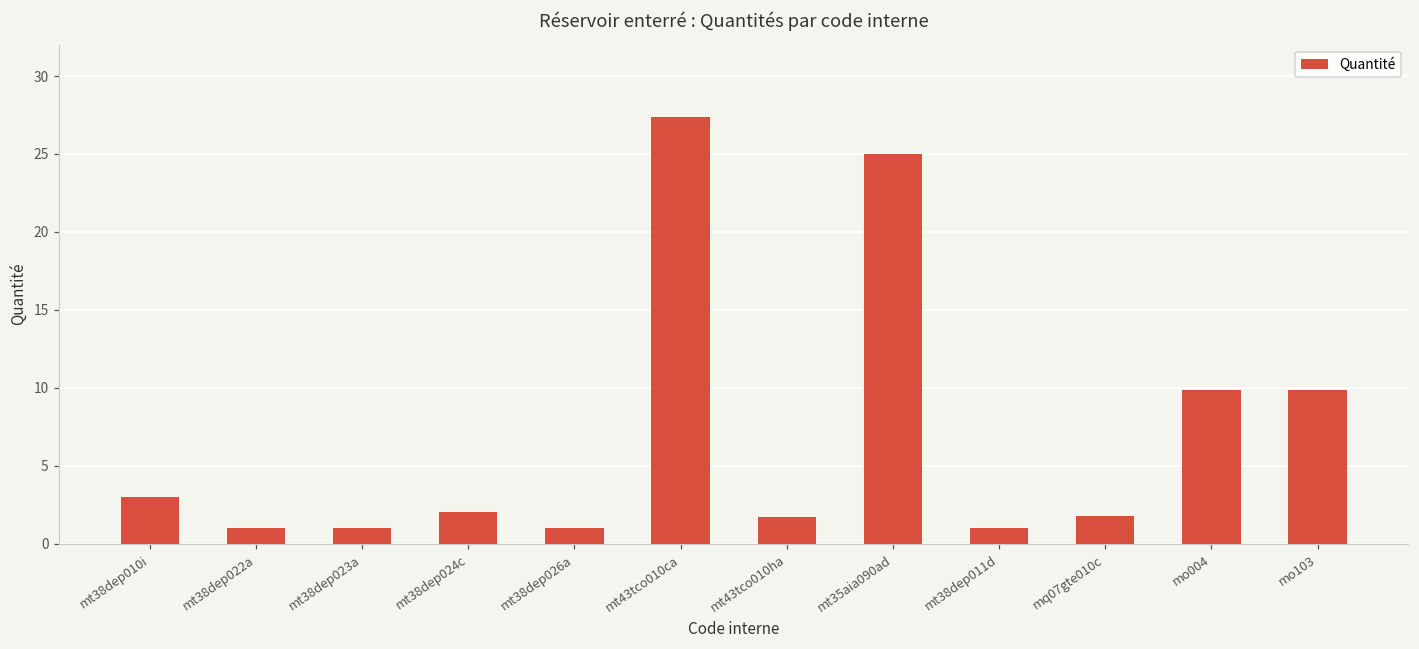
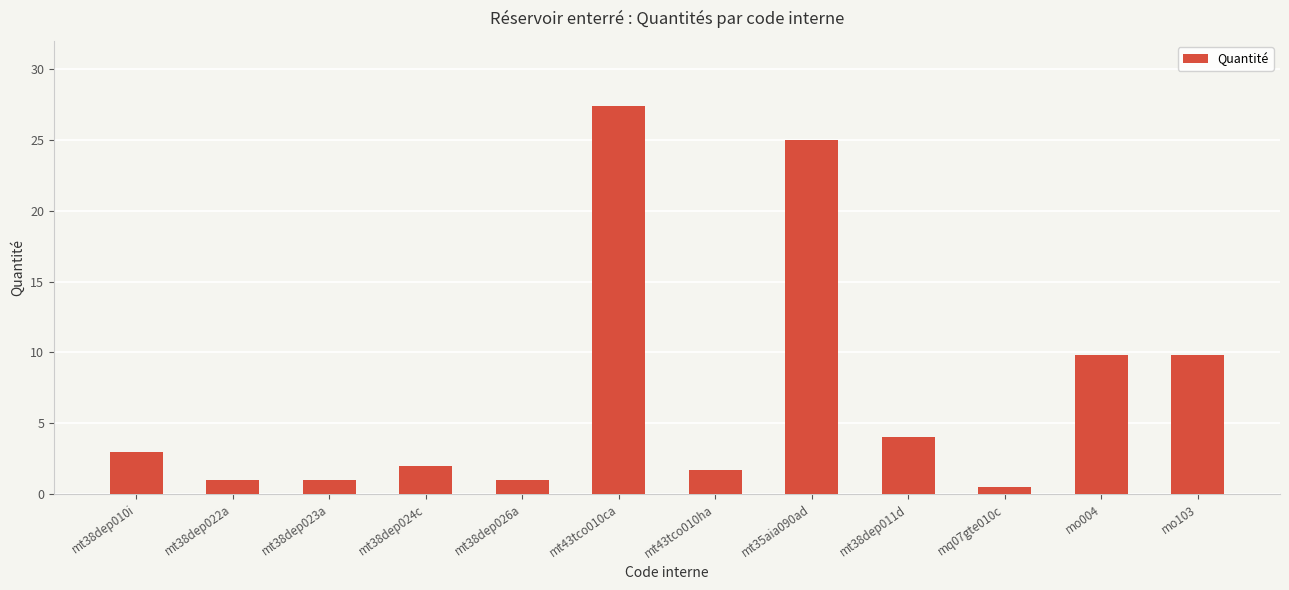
  {
    "mt38dep010i": 3.0,
    "mt38dep022a": 1.0,
    "mt38dep023a": 1.0,
    "mt38dep024c": 2.0,
    "mt38dep026a": 1.0,
    "mt43tco010ca": 27.4,
    "mt43tco010ha": 1.7,
    "mt35aia090ad": 25.0,
-   "mt38dep011d": 1,
-   "mq07gte010c": 1.7,
+   "mt38dep011d": 4,
+   "mq07gte010c": 0.5,
    "mo004": 9.8,
    "mo103": 9.8
  }
